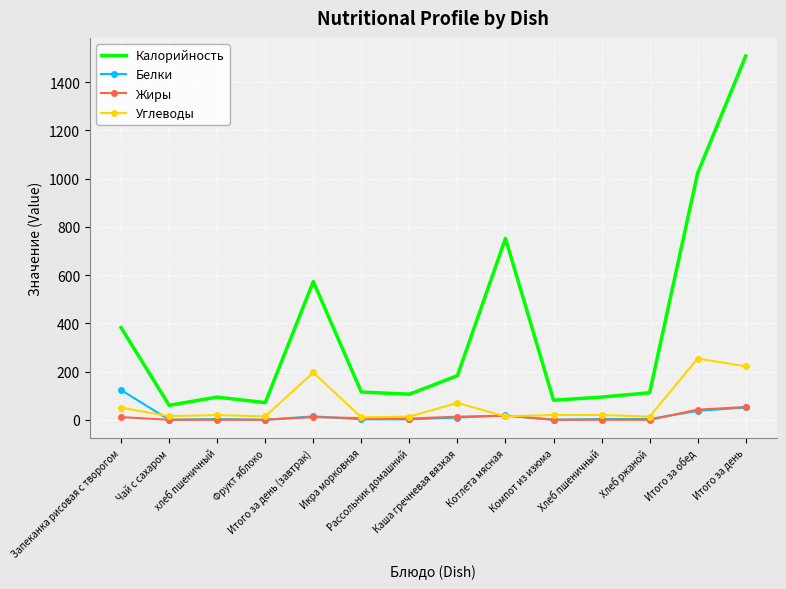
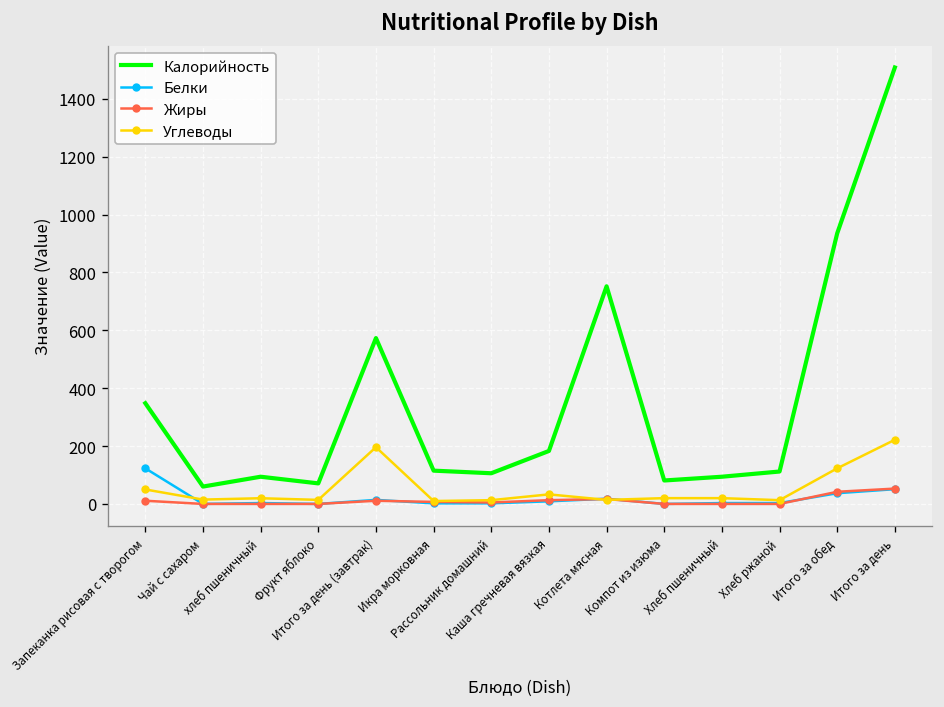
  {
    "Калорийность": {
-     "Запеканка рисовая с творогом": 380,
+     "Запеканка рисовая с творогом": 350,
      "Чай с сахаром": 60,
      "хлеб пшеничный": 90,
      "Фрукт яблоко": 70,
      "Итого за день (завтрак)": 570,
      "Икра морковная": 120,
      "Рассольник домашний": 110,
      "Каша гречневая вязкая": 180,
      "Котлета мясная": 750,
      "Компот из изюма": 80,
      "Хлеб пшеничный": 90,
      "Хлеб ржаной": 110,
-     "Итого за обед": 1020,
+     "Итого за обед": 940,
      "Итого за день": 1510
    },
    "Белки": {
      "Запеканка рисовая с творогом": 120
    },
    "Жиры": {
      "Запеканка рисовая с творогом": 10
    },
    "Углеводы": {
      "Запеканка рисовая с творогом": 50,
      "Чай с сахаром": 20,
      "хлеб пшеничный": 20,
      "Фрукт яблоко": 10,
      "Итого за день (завтрак)": 200,
-     "Каша гречневая вязкая": 70,
+     "Каша гречневая вязкая": 30,
      "Компот из изюма": 20,
      "Хлеб пшеничный": 20,
-     "Итого за обед": 250,
+     "Итого за обед": 120,
      "Итого за день": 220
    }
  }
